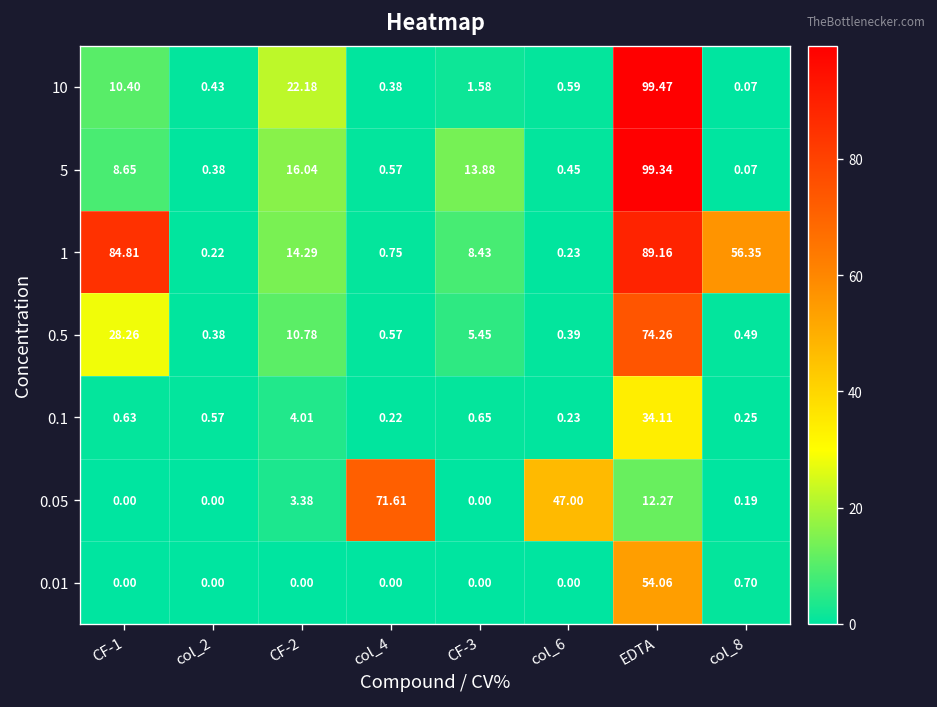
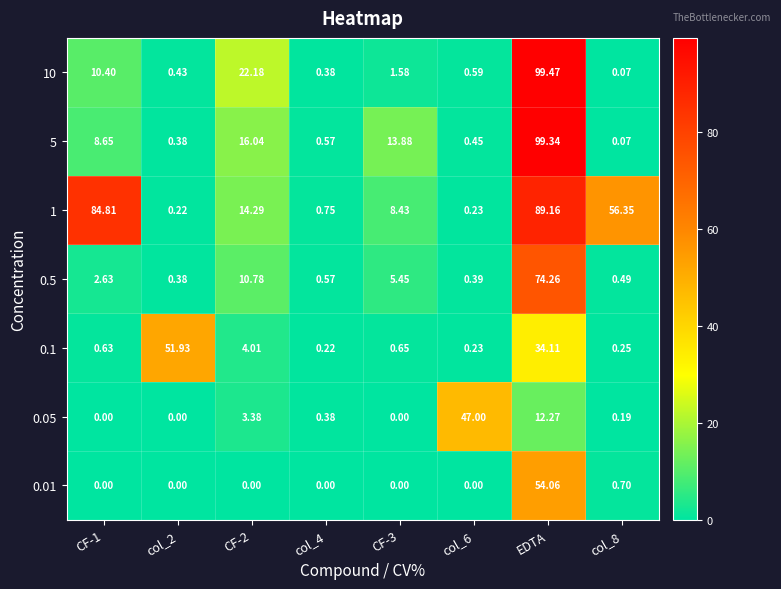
  {
    "10": {
      "CF-1": 10.40,
      "col_2": 0.43,
      "CF-2": 22.18,
      "col_4": 0.38,
      "CF-3": 1.58,
      "col_6": 0.59,
      "EDTA": 99.47,
      "col_8": 0.07
    },
    "5": {
      "CF-1": 8.65,
      "col_2": 0.38,
      "CF-2": 16.04,
      "col_4": 0.57,
      "CF-3": 13.88,
      "col_6": 0.45,
      "EDTA": 99.34,
      "col_8": 0.07
    },
    "1": {
      "CF-1": 84.81,
      "col_2": 0.22,
      "CF-2": 14.29,
      "col_4": 0.75,
      "CF-3": 8.43,
      "col_6": 0.23,
      "EDTA": 89.16,
      "col_8": 56.35
    },
    "0.5": {
-     "CF-1": 28.26,
+     "CF-1": 2.63,
      "col_2": 0.38,
      "CF-2": 10.78,
      "col_4": 0.57,
      "CF-3": 5.45,
      "col_6": 0.39,
      "EDTA": 74.26,
      "col_8": 0.49
    },
    "0.1": {
      "CF-1": 0.63,
-     "col_2": 0.57,
+     "col_2": 51.93,
      "CF-2": 4.01,
      "col_4": 0.22,
      "CF-3": 0.65,
      "col_6": 0.23,
      "EDTA": 34.11,
      "col_8": 0.25
    },
    "0.05": {
      "CF-1": 0.00,
      "col_2": 0.00,
      "CF-2": 3.38,
-     "col_4": 71.61,
+     "col_4": 0.38,
      "CF-3": 0.00,
      "col_6": 47.00,
      "EDTA": 12.27,
      "col_8": 0.19
    },
    "0.01": {
      "CF-1": 0.00,
      "col_2": 0.00,
      "CF-2": 0.00,
      "col_4": 0.00,
      "CF-3": 0.00,
      "col_6": 0.00,
      "EDTA": 54.06,
      "col_8": 0.70
    }
  }
